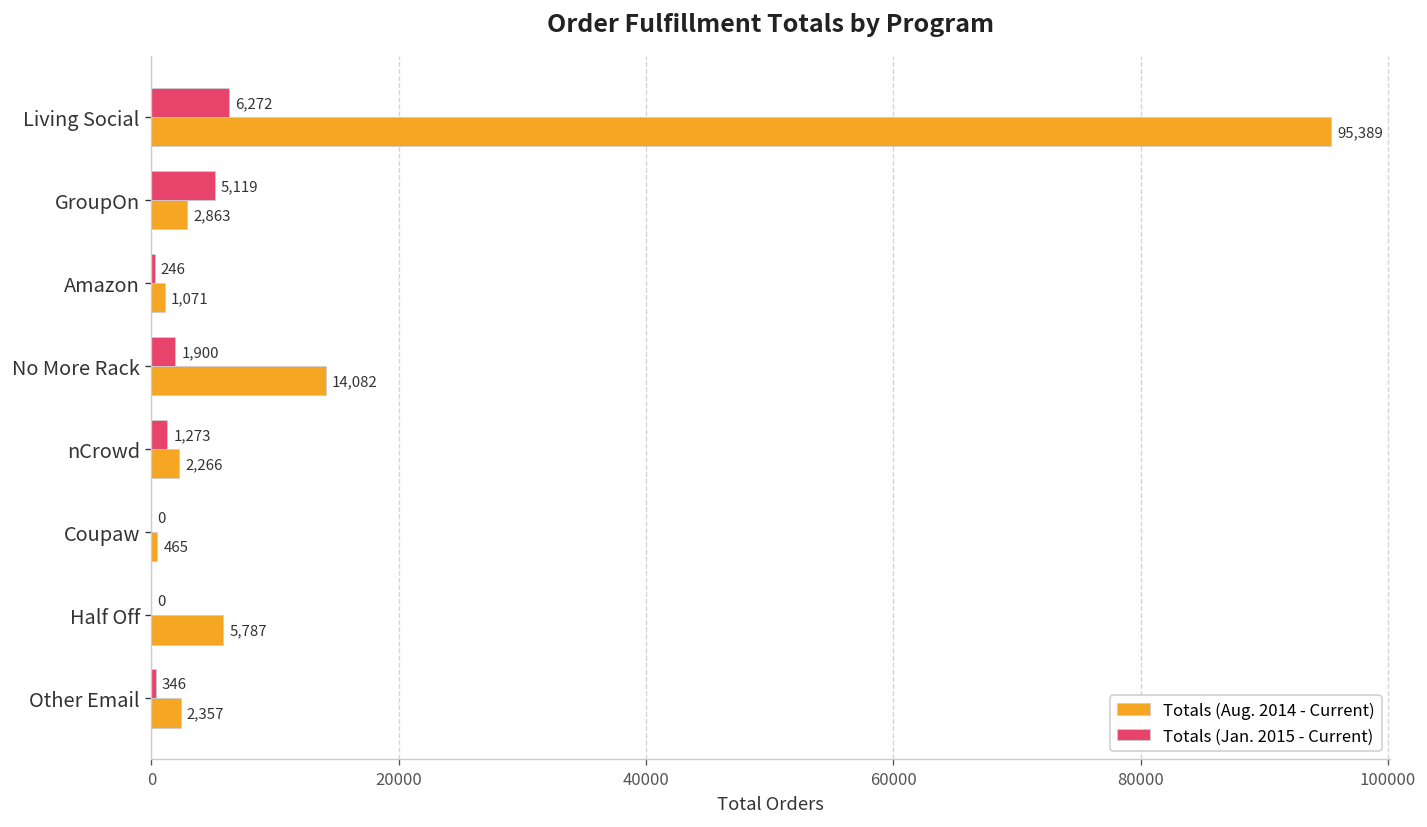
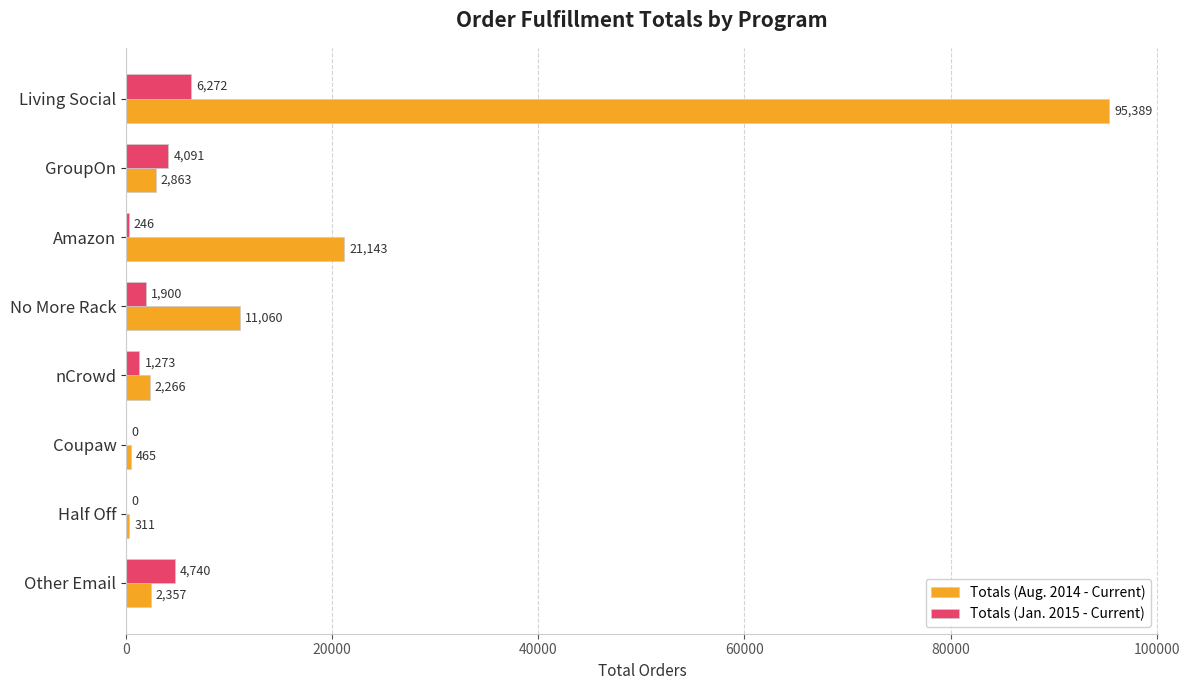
  {
    "Totals (Aug. 2014 - Current)": {
      "Living Social": "95,389",
      "GroupOn": "2,863",
-     "Amazon": "1,071",
-     "No More Rack": "14,082",
+     "Amazon": "21,143",
+     "No More Rack": "11,060",
      "nCrowd": "2,266",
      "Coupaw": "465",
-     "Half Off": "5,787",
+     "Half Off": "311",
      "Other Email": "2,357"
    },
    "Totals (Jan. 2015 - Current)": {
      "Living Social": "6,272",
-     "GroupOn": "5,119",
+     "GroupOn": "4,091",
      "Amazon": "246",
      "No More Rack": "1,900",
      "nCrowd": "1,273",
      "Coupaw": "0",
      "Half Off": "0",
-     "Other Email": "346"
+     "Other Email": "4,740"
    }
  }
